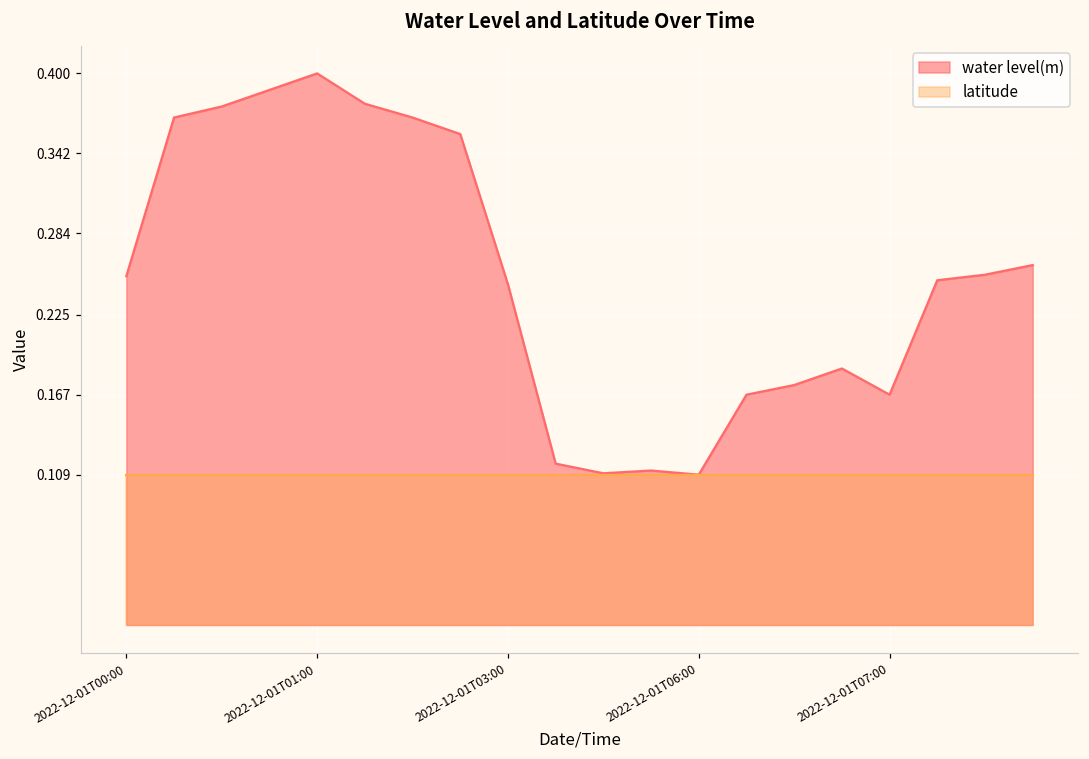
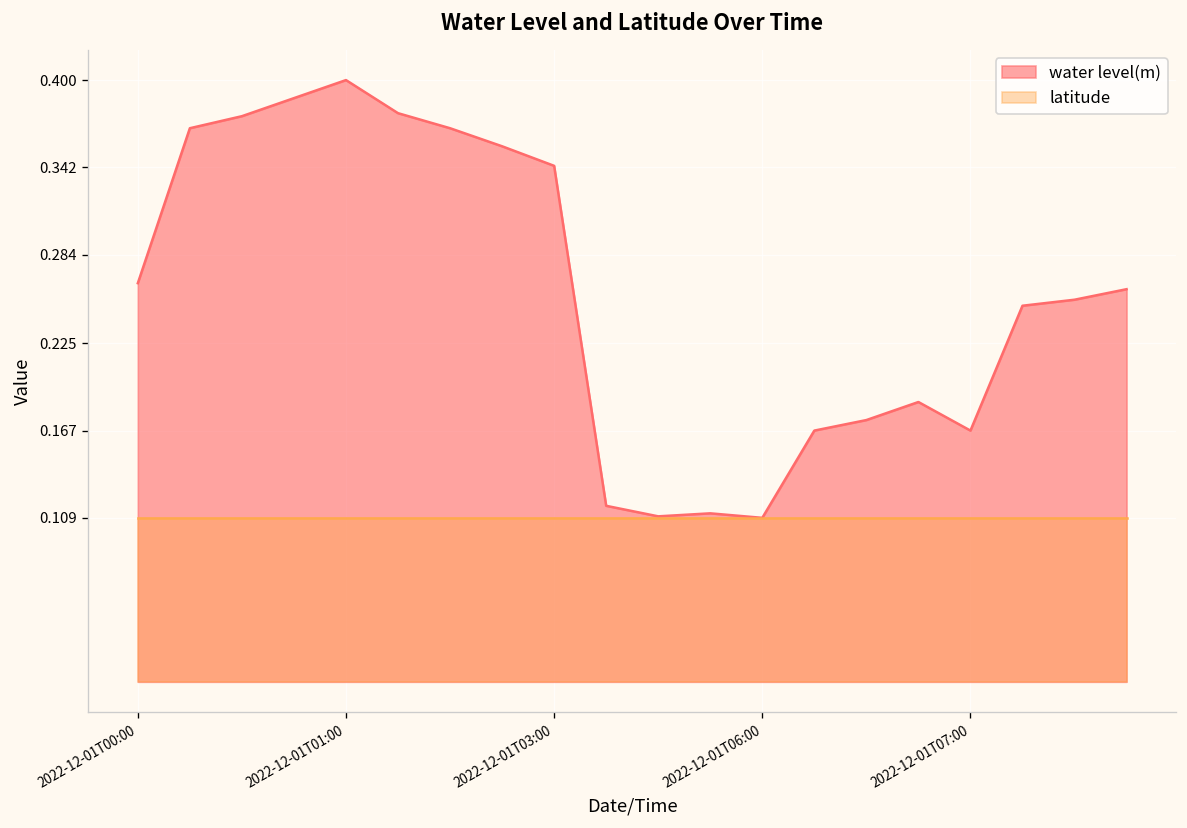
  {
    "water level(m)": {
-     "2022-12-01T00:00": 0.253,
+     "2022-12-01T00:00": 0.265,
      "2022-12-01T01:00": 0.400,
-     "2022-12-01T03:00": 0.247,
+     "2022-12-01T03:00": 0.343,
      "2022-12-01T07:00": 0.167
    },
    "latitude": {
      "2022-12-01T00:00": 0.109,
      "2022-12-01T01:00": 0.109,
      "2022-12-01T03:00": 0.109,
      "2022-12-01T07:00": 0.109
    }
  }
